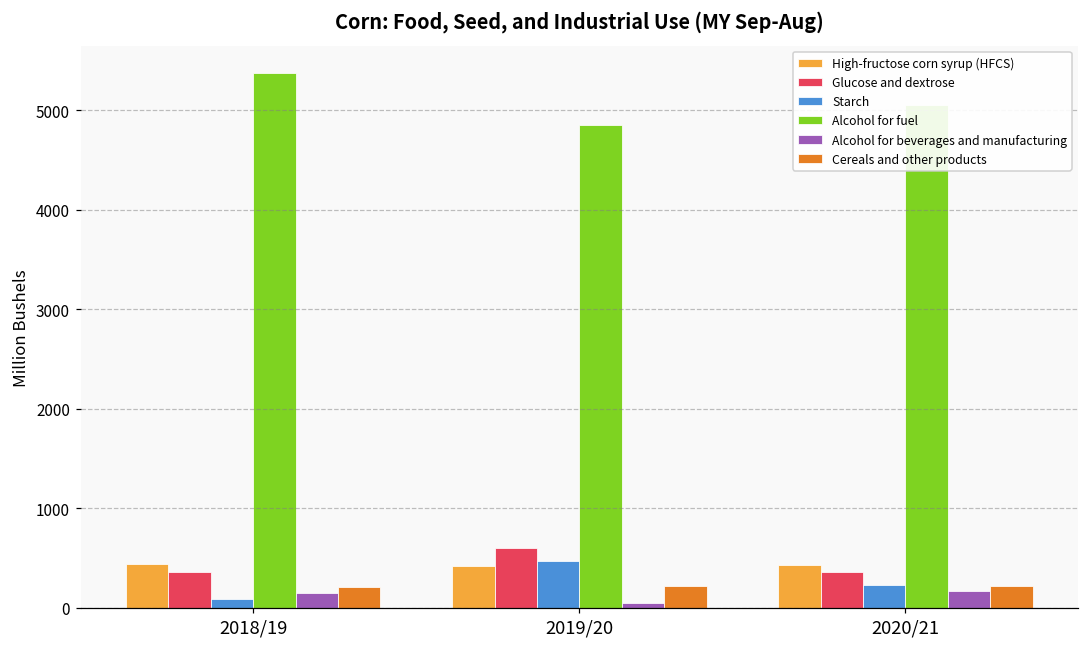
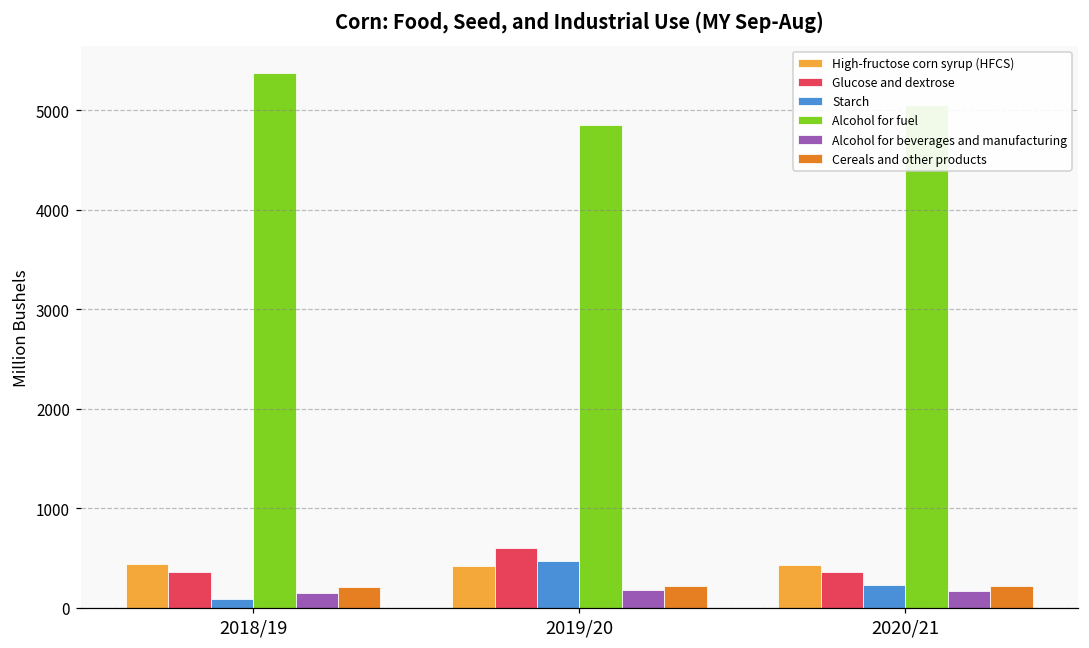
  {
    "Glucose and dextrose": {
      "2018/19": 400,
      "2019/20": 600,
      "2020/21": 400
    },
    "Starch": {
      "2018/19": 100,
      "2019/20": 500,
      "2020/21": 200
    },
    "Alcohol for fuel": {
      "2018/19": 5400,
      "2019/20": 4900
    },
    "Alcohol for beverages and manufacturing": {
      "2018/19": 200,
-     "2019/20": 0,
+     "2019/20": 200,
      "2020/21": 200
    }
  }
